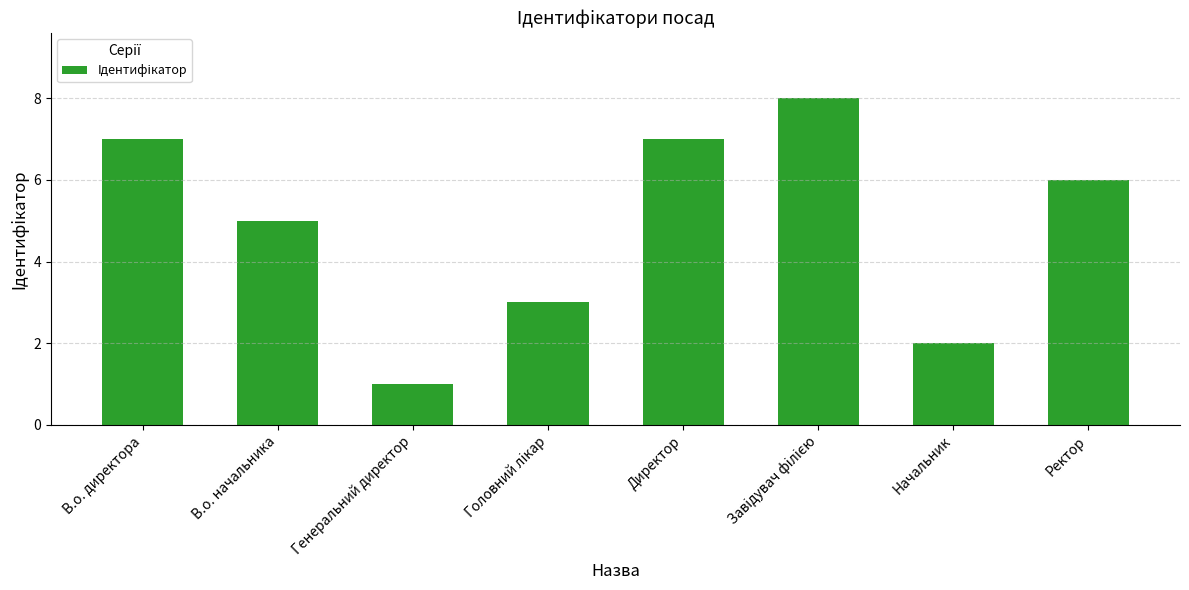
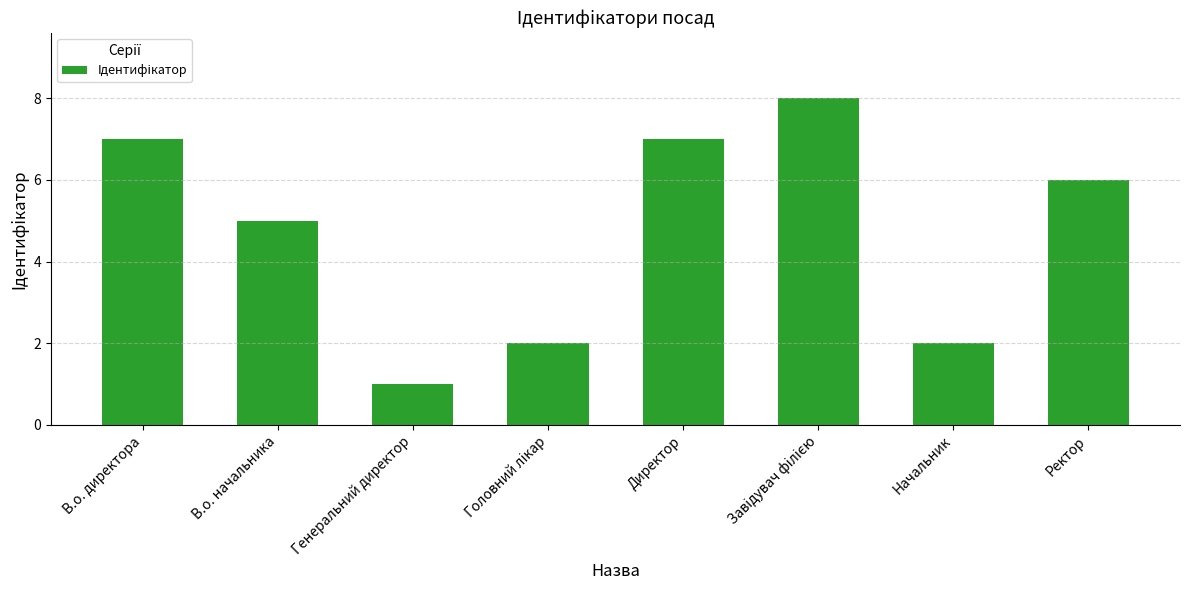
  {
    "В.о. директора": 7,
    "В.о. начальника": 5,
    "Генеральний директор": 1,
-   "Головний лікар": 3,
+   "Головний лікар": 2,
    "Директор": 7,
    "Завідувач філією": 8,
    "Начальник": 2,
    "Ректор": 6
  }
